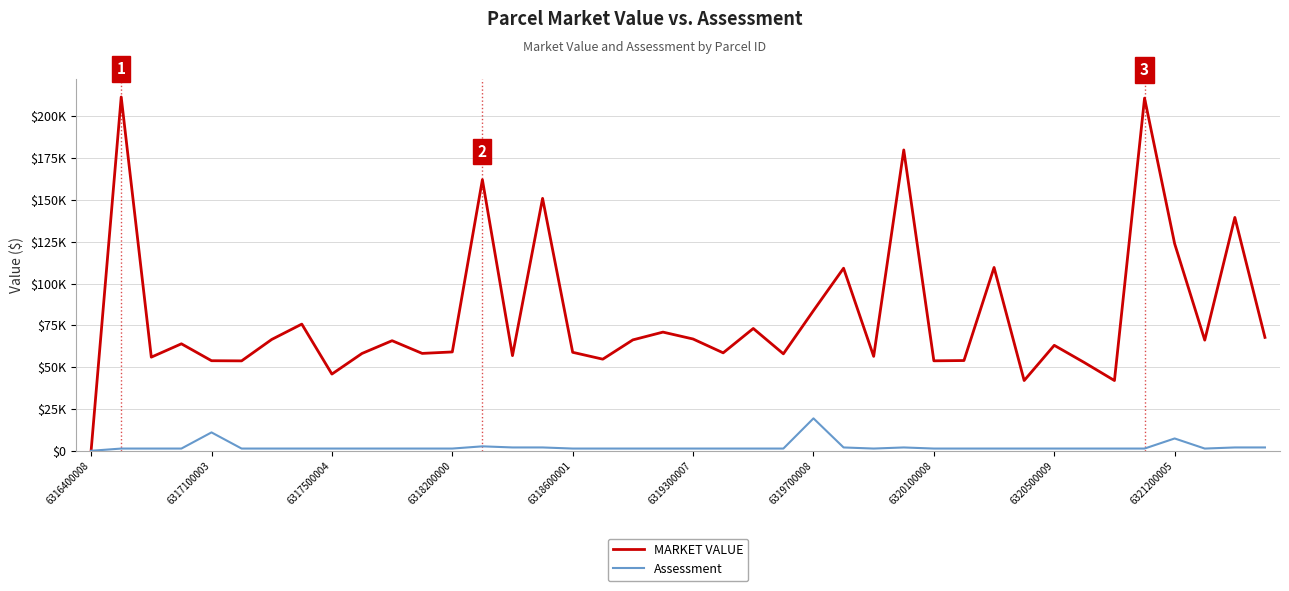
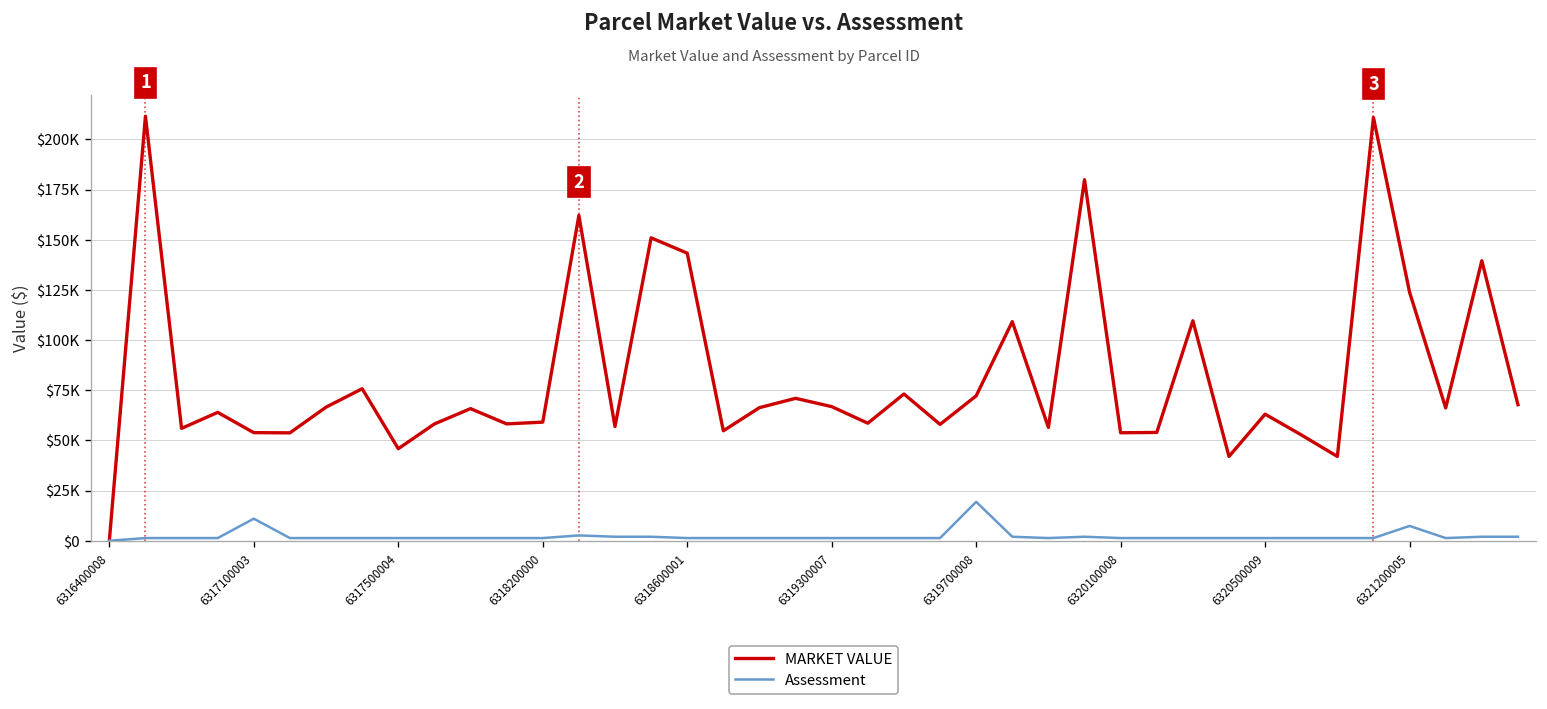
  {
    "MARKET VALUE": {
      "6317100003": "$54000",
      "6317500004": "$46000",
      "6318200000": "$59000",
-     "6318600001": "$59000",
+     "6318600001": "$143000",
      "6319300007": "$67000",
-     "6319700008": "$84000",
+     "6319700008": "$72000",
      "6320100008": "$54000",
      "6320500009": "$63000",
      "6321200005": "$124000"
    },
    "Assessment": {
      "6317100003": "$11000",
      "6317500004": "$1000",
      "6318200000": "$1000",
      "6318600001": "$1000",
      "6319300007": "$1000",
      "6319700008": "$19000",
      "6320100008": "$1000",
      "6320500009": "$1000",
      "6321200005": "$7000"
    }
  }
